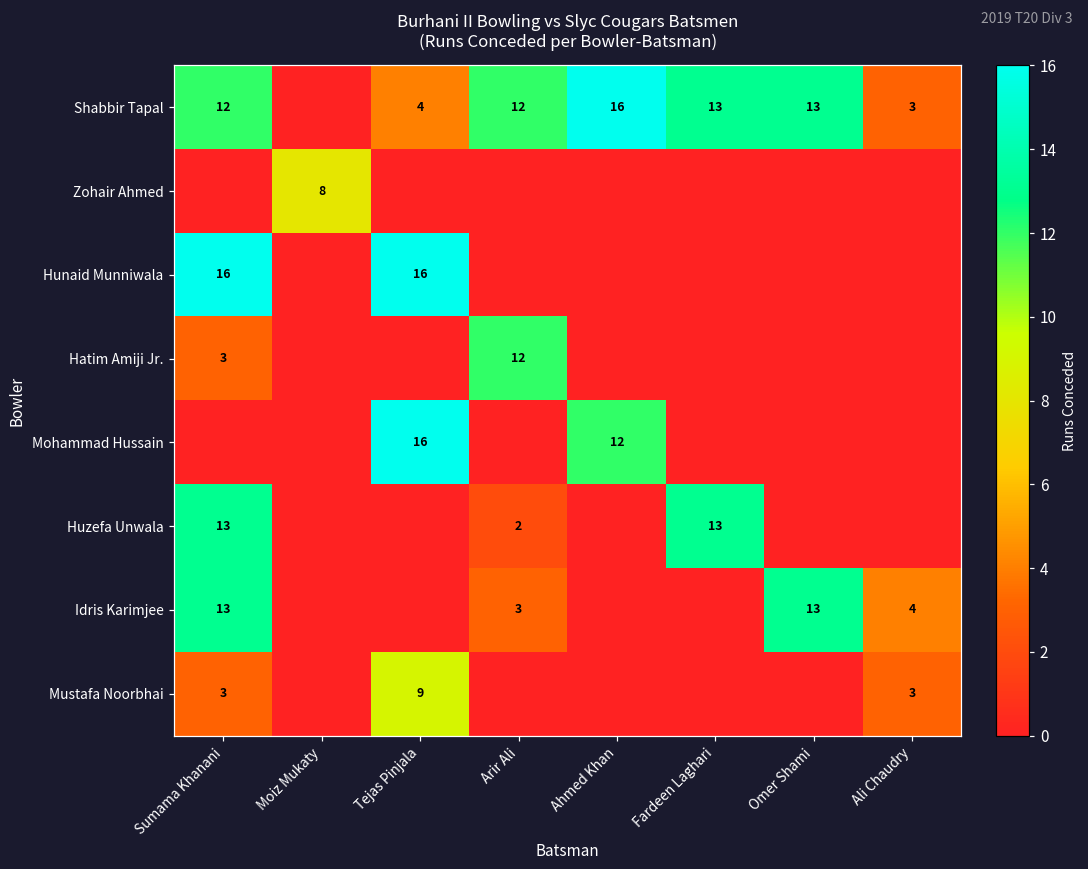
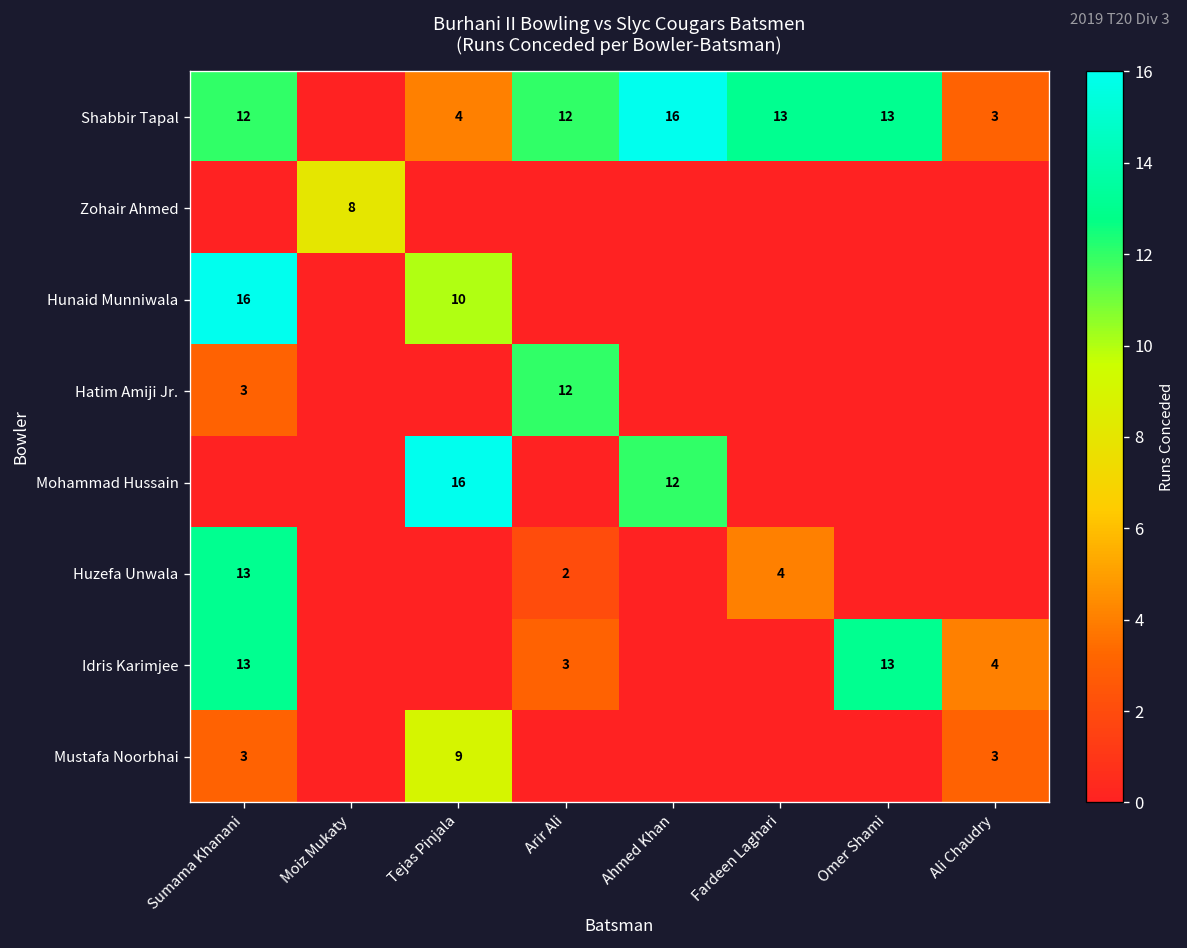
  {
    "Shabbir Tapal": {
      "Sumama Khanani": 12,
      "Tejas Pinjala": 4,
      "Arir Ali": 12,
      "Ahmed Khan": 16,
      "Fardeen Laghari": 13,
      "Omer Shami": 13,
      "Ali Chaudry": 3
    },
    "Zohair Ahmed": {
      "Moiz Mukaty": 8
    },
    "Hunaid Munniwala": {
      "Sumama Khanani": 16,
-     "Tejas Pinjala": 16
+     "Tejas Pinjala": 10
    },
    "Hatim Amiji Jr.": {
      "Sumama Khanani": 3,
      "Arir Ali": 12
    },
    "Mohammad Hussain": {
      "Tejas Pinjala": 16,
      "Ahmed Khan": 12
    },
    "Huzefa Unwala": {
      "Sumama Khanani": 13,
      "Arir Ali": 2,
-     "Fardeen Laghari": 13
+     "Fardeen Laghari": 4
    },
    "Idris Karimjee": {
      "Sumama Khanani": 13,
      "Arir Ali": 3,
      "Omer Shami": 13,
      "Ali Chaudry": 4
    },
    "Mustafa Noorbhai": {
      "Sumama Khanani": 3,
      "Tejas Pinjala": 9,
      "Ali Chaudry": 3
    }
  }
